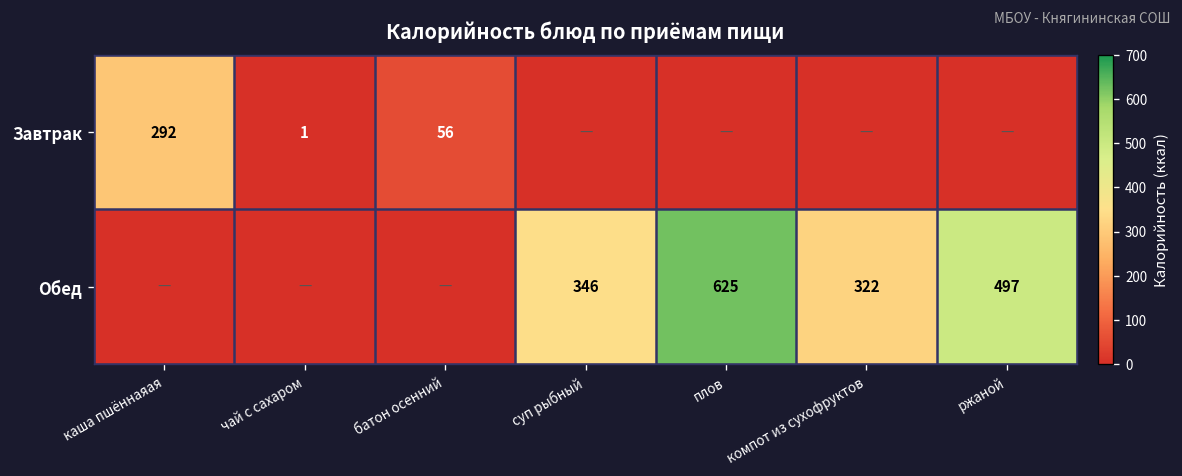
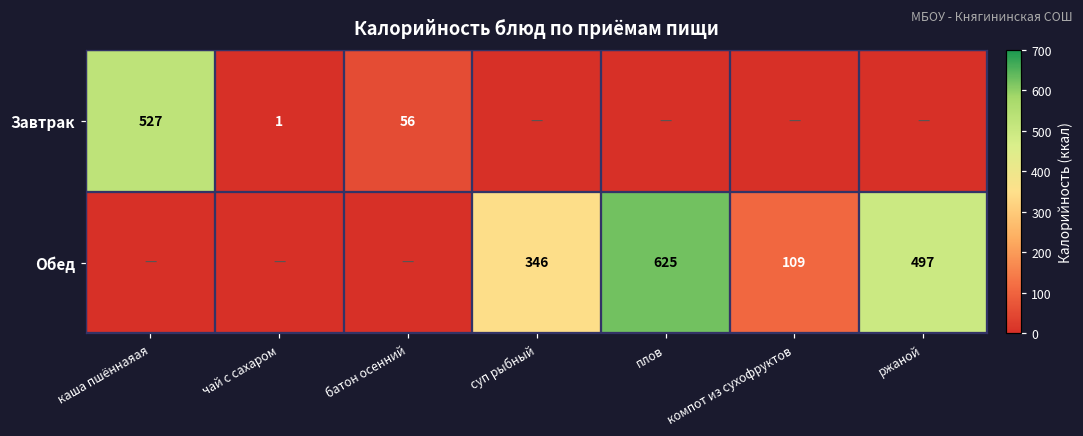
  {
    "Завтрак": {
-     "каша пшённаяая": 292,
+     "каша пшённаяая": 527,
      "чай с сахаром": 1,
      "батон осенний": 56
    },
    "Обед": {
      "суп рыбный": 346,
      "плов": 625,
-     "компот из сухофруктов": 322,
+     "компот из сухофруктов": 109,
      "ржаной": 497
    }
  }
